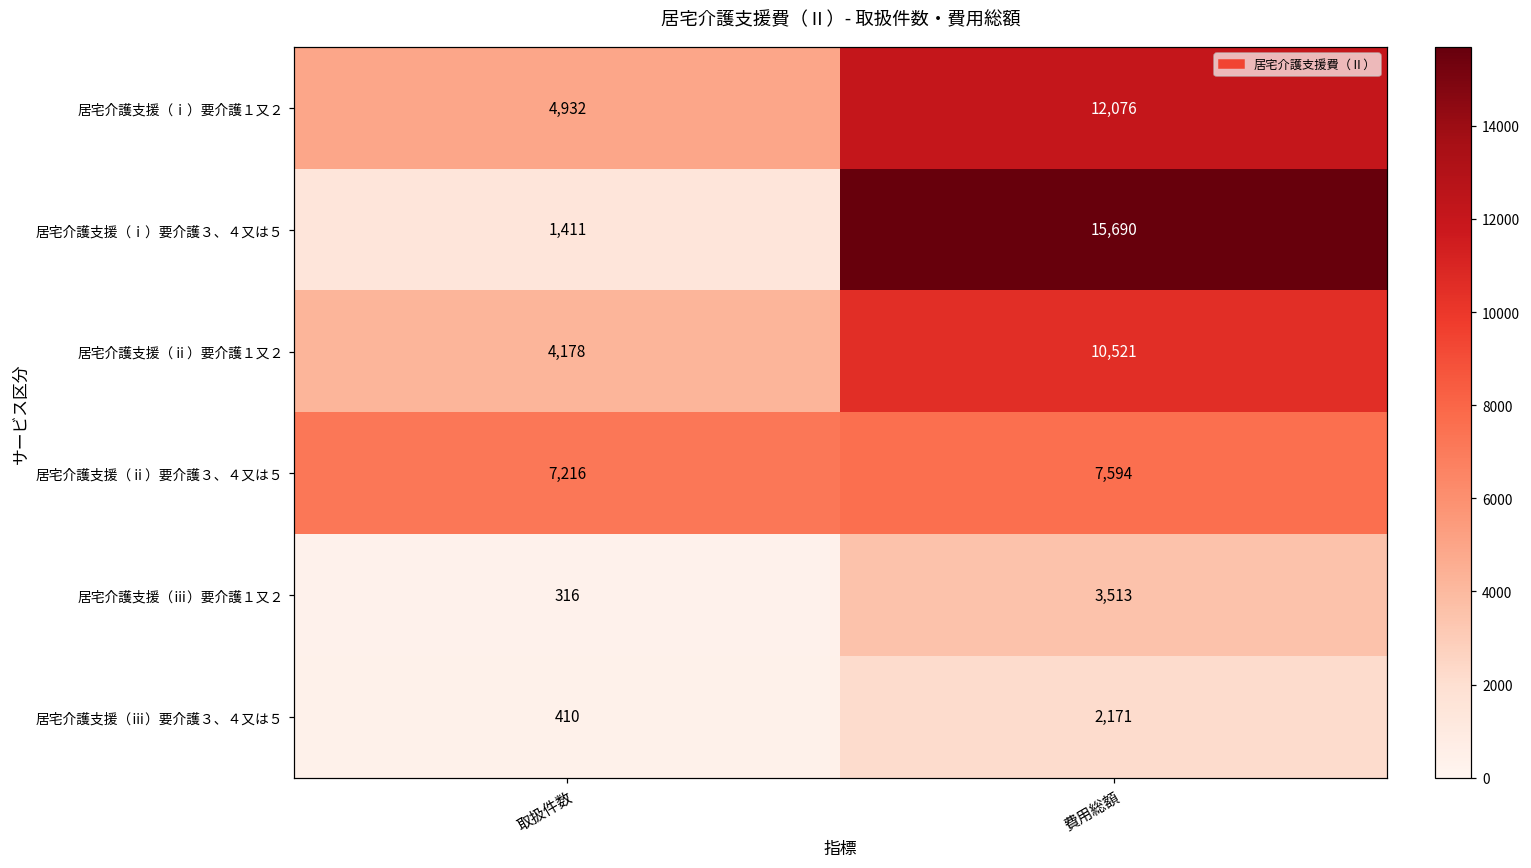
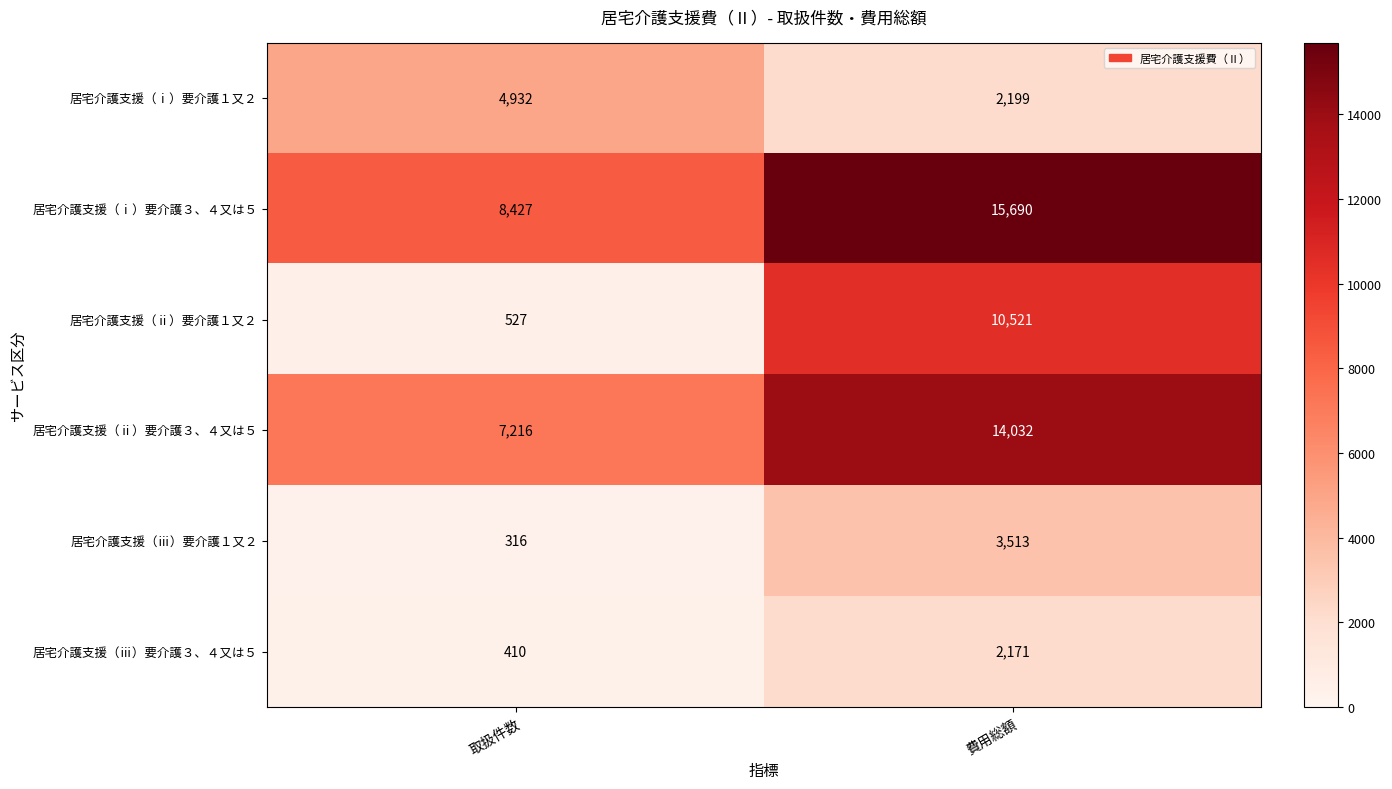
  {
    "居宅介護支援（ⅰ）要介護１又２": {
      "取扱件数": "4,932",
-     "費用総額": "12,076"
+     "費用総額": "2,199"
    },
    "居宅介護支援（ⅰ）要介護３、４又は５": {
-     "取扱件数": "1,411",
+     "取扱件数": "8,427",
      "費用総額": "15,690"
    },
    "居宅介護支援（ⅱ）要介護１又２": {
-     "取扱件数": "4,178",
+     "取扱件数": "527",
      "費用総額": "10,521"
    },
    "居宅介護支援（ⅱ）要介護３、４又は５": {
      "取扱件数": "7,216",
-     "費用総額": "7,594"
+     "費用総額": "14,032"
    },
    "居宅介護支援（ⅲ）要介護１又２": {
      "取扱件数": "316",
      "費用総額": "3,513"
    },
    "居宅介護支援（ⅲ）要介護３、４又は５": {
      "取扱件数": "410",
      "費用総額": "2,171"
    }
  }
